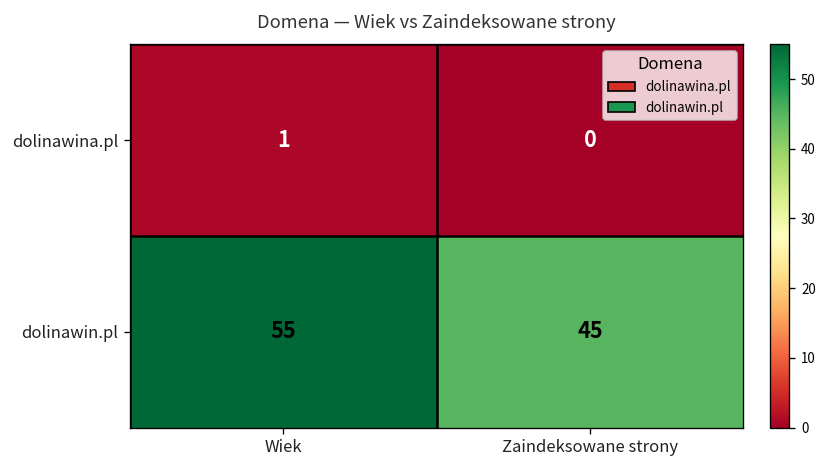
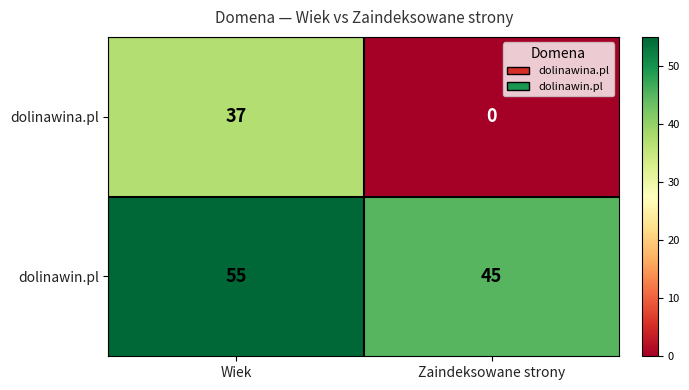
  {
    "dolinawina.pl": {
-     "Wiek": 1,
+     "Wiek": 37,
      "Zaindeksowane strony": 0
    },
    "dolinawin.pl": {
      "Wiek": 55,
      "Zaindeksowane strony": 45
    }
  }
